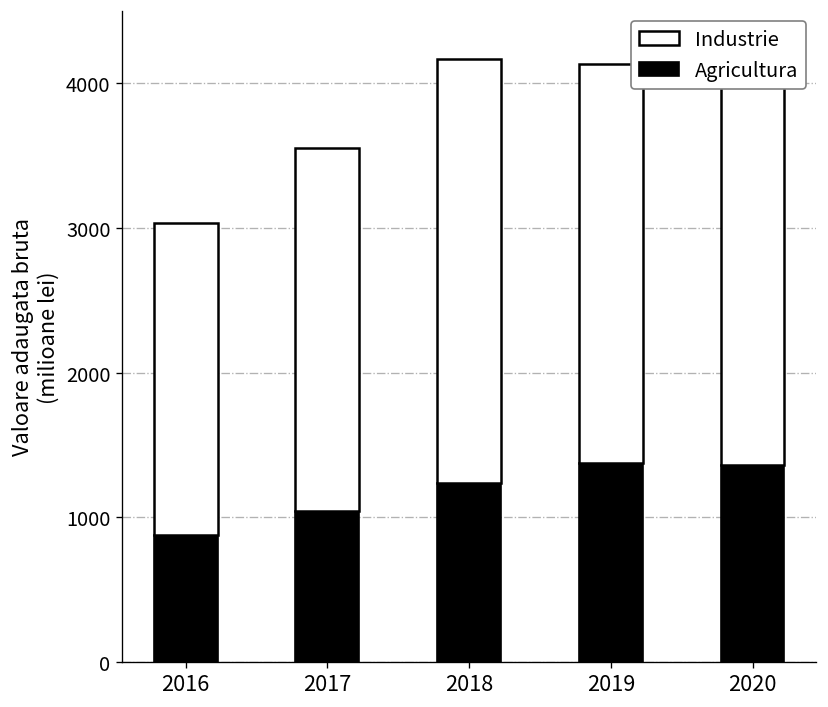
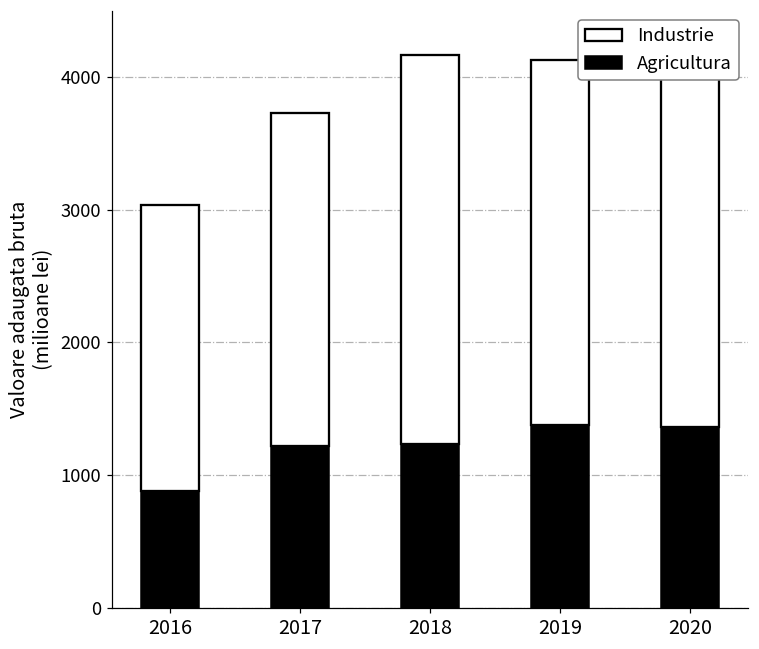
  {
    "Agricultura": {
      "2016": 880,
-     "2017": 1040,
+     "2017": 1220,
      "2018": 1240,
      "2019": 1370,
      "2020": 1360
    },
    "Industrie": {
      "2016": 2150,
      "2017": 2510,
      "2018": 2930,
      "2019": 2760
    }
  }
